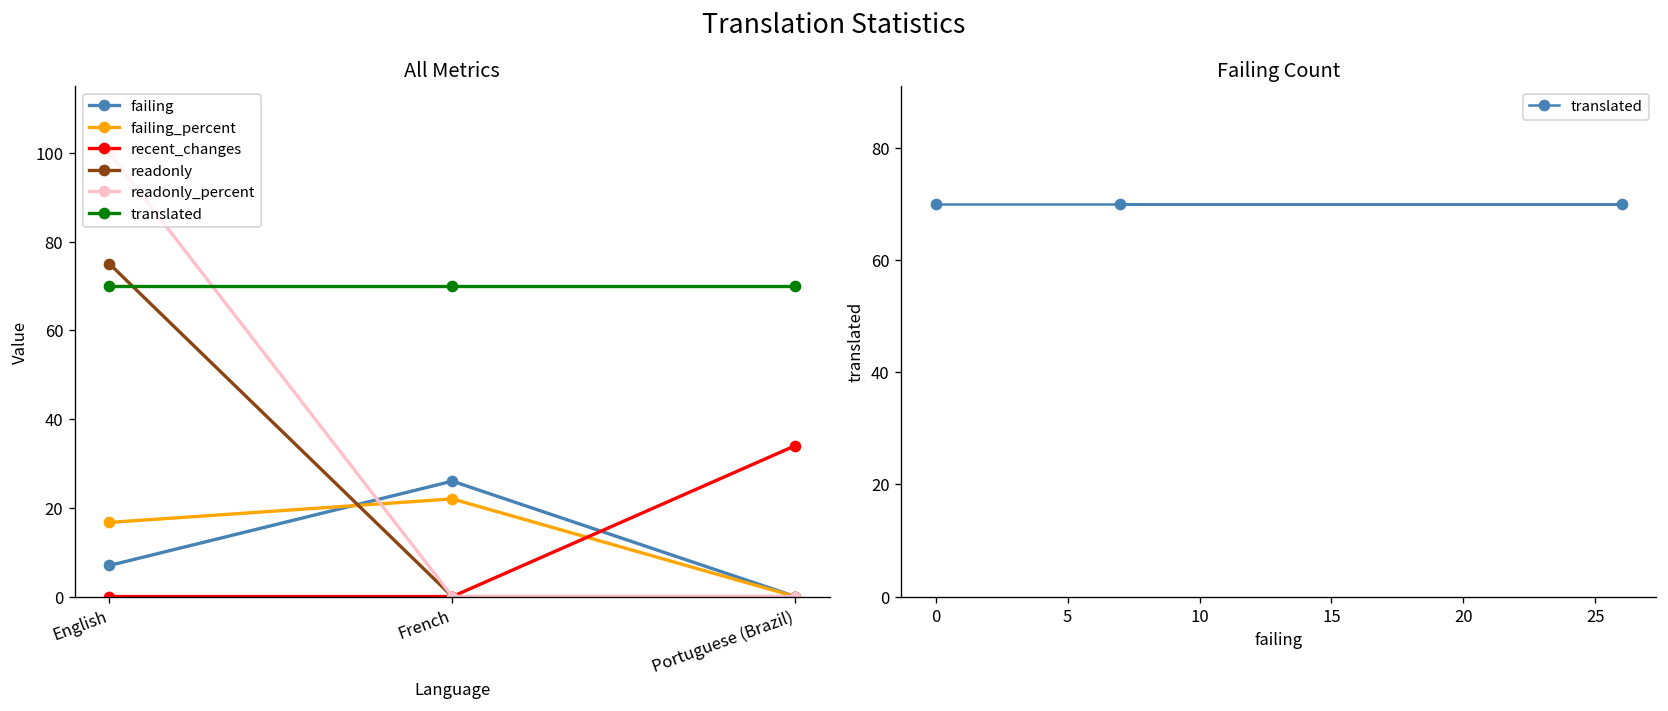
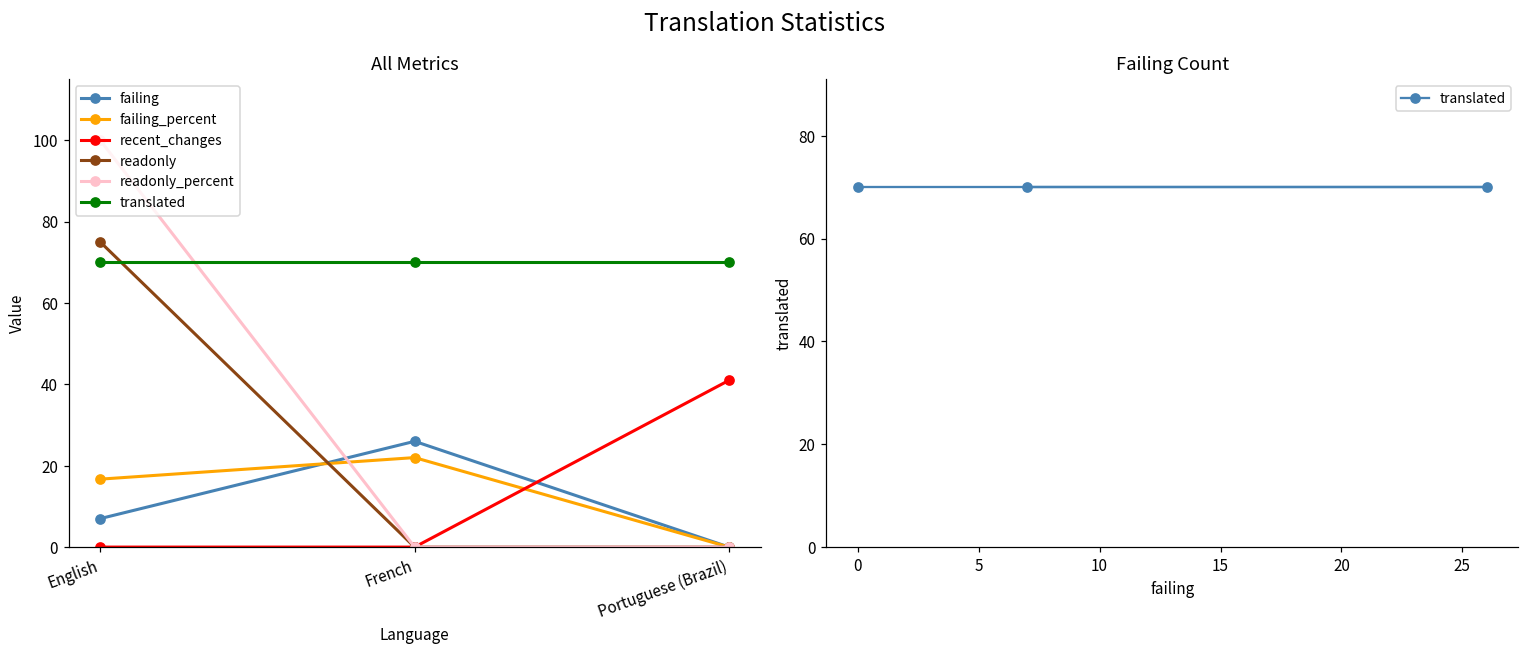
  {
    "All Metrics": {
      "failing": {
        "English": 7,
        "French": 26
      },
      "failing_percent": {
        "English": 17,
        "French": 22
      },
      "recent_changes": {
        "English": 0,
-       "Portuguese (Brazil)": 34
+       "Portuguese (Brazil)": 41
      },
      "readonly": {
        "English": 75
      }
    }
  }
